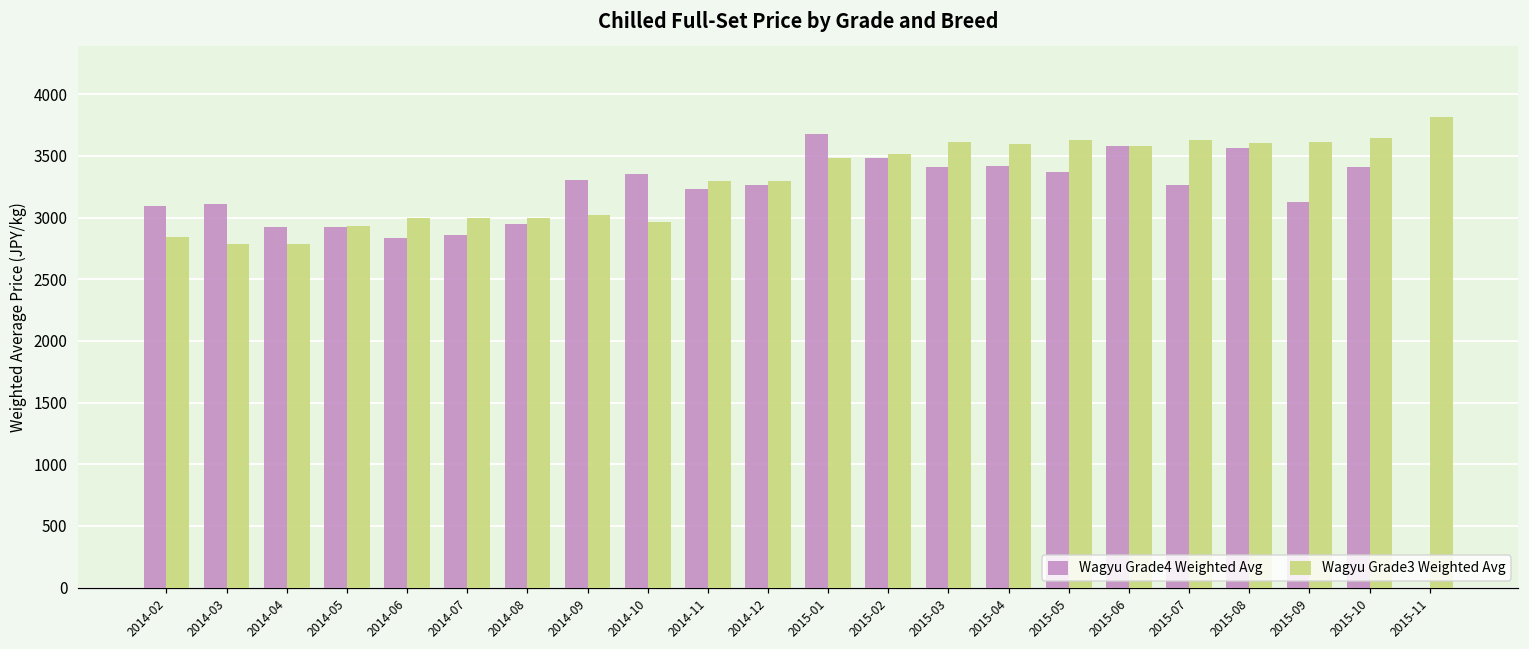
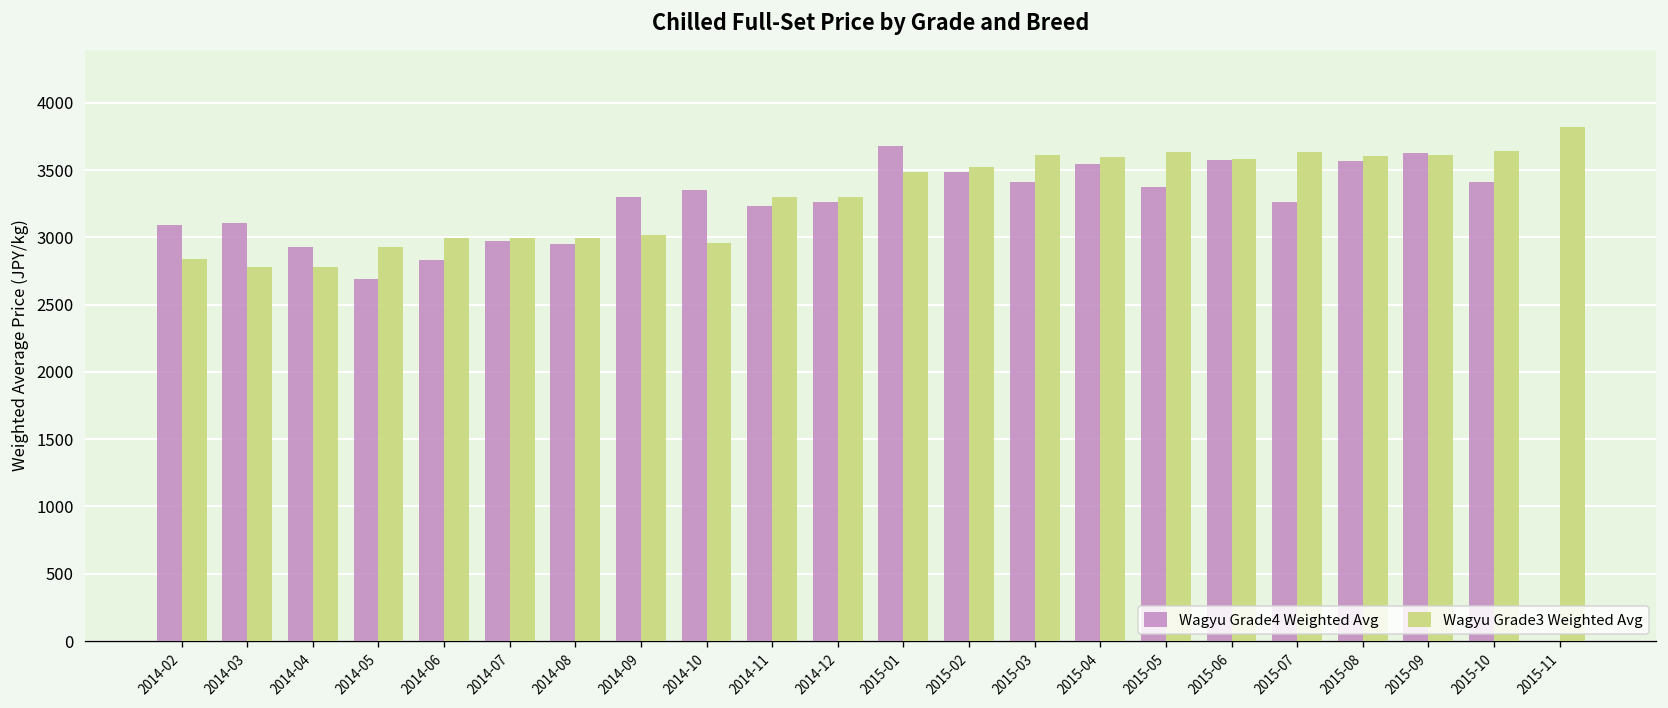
  {
    "Wagyu Grade4 Weighted Avg": {
      "2014-02": 3090,
      "2014-03": 3110,
      "2014-04": 2930,
-     "2014-05": 2920,
+     "2014-05": 2690,
      "2014-06": 2830,
-     "2014-07": 2860,
+     "2014-07": 2970,
      "2014-08": 2950,
      "2014-09": 3300,
      "2014-10": 3350,
      "2014-11": 3230,
      "2014-12": 3270,
      "2015-01": 3680,
      "2015-02": 3480,
      "2015-03": 3410,
-     "2015-04": 3420,
+     "2015-04": 3540,
      "2015-05": 3370,
      "2015-06": 3580,
      "2015-07": 3260,
      "2015-08": 3570,
-     "2015-09": 3130,
+     "2015-09": 3630,
      "2015-10": 3410,
      "2015-11": 0
    },
    "Wagyu Grade3 Weighted Avg": {
      "2014-02": 2840,
      "2014-03": 2780,
      "2014-04": 2780,
      "2014-05": 2930,
      "2014-06": 3000,
      "2014-07": 3000,
      "2014-08": 3000,
      "2014-09": 3020,
      "2014-10": 2960,
      "2014-11": 3300,
      "2014-12": 3300,
      "2015-01": 3490,
      "2015-02": 3520,
      "2015-03": 3610,
      "2015-04": 3600,
      "2015-05": 3630,
      "2015-06": 3580,
      "2015-07": 3630,
      "2015-08": 3600,
      "2015-09": 3610,
      "2015-10": 3640,
      "2015-11": 3820
    }
  }
